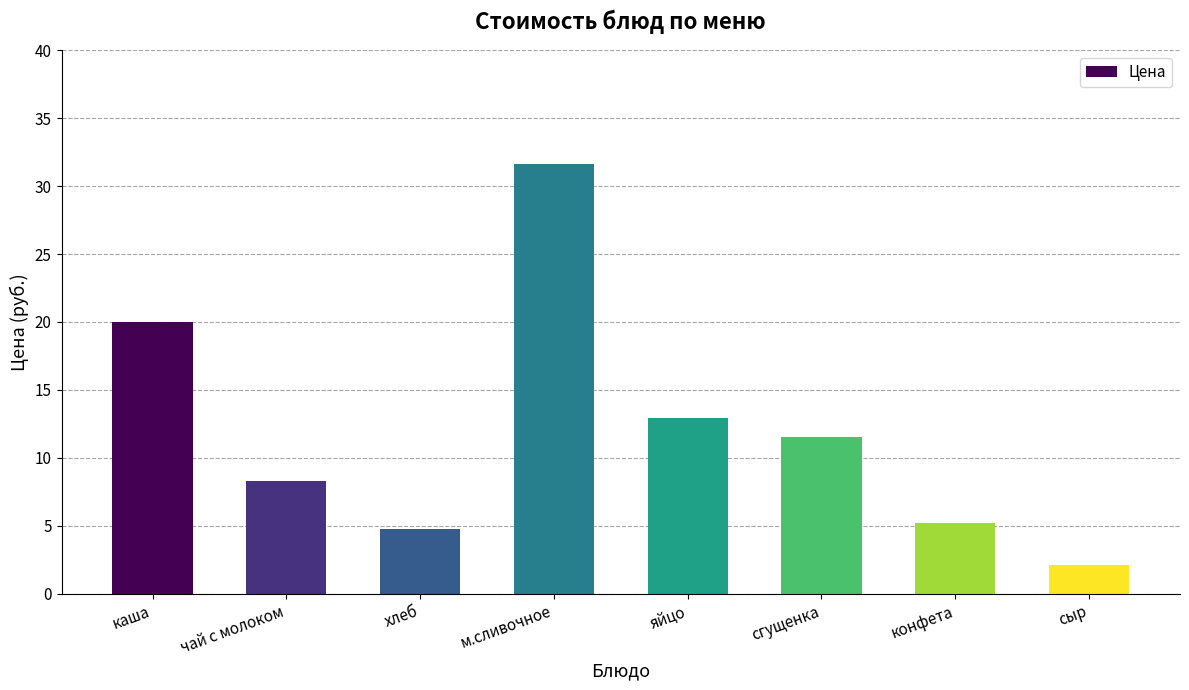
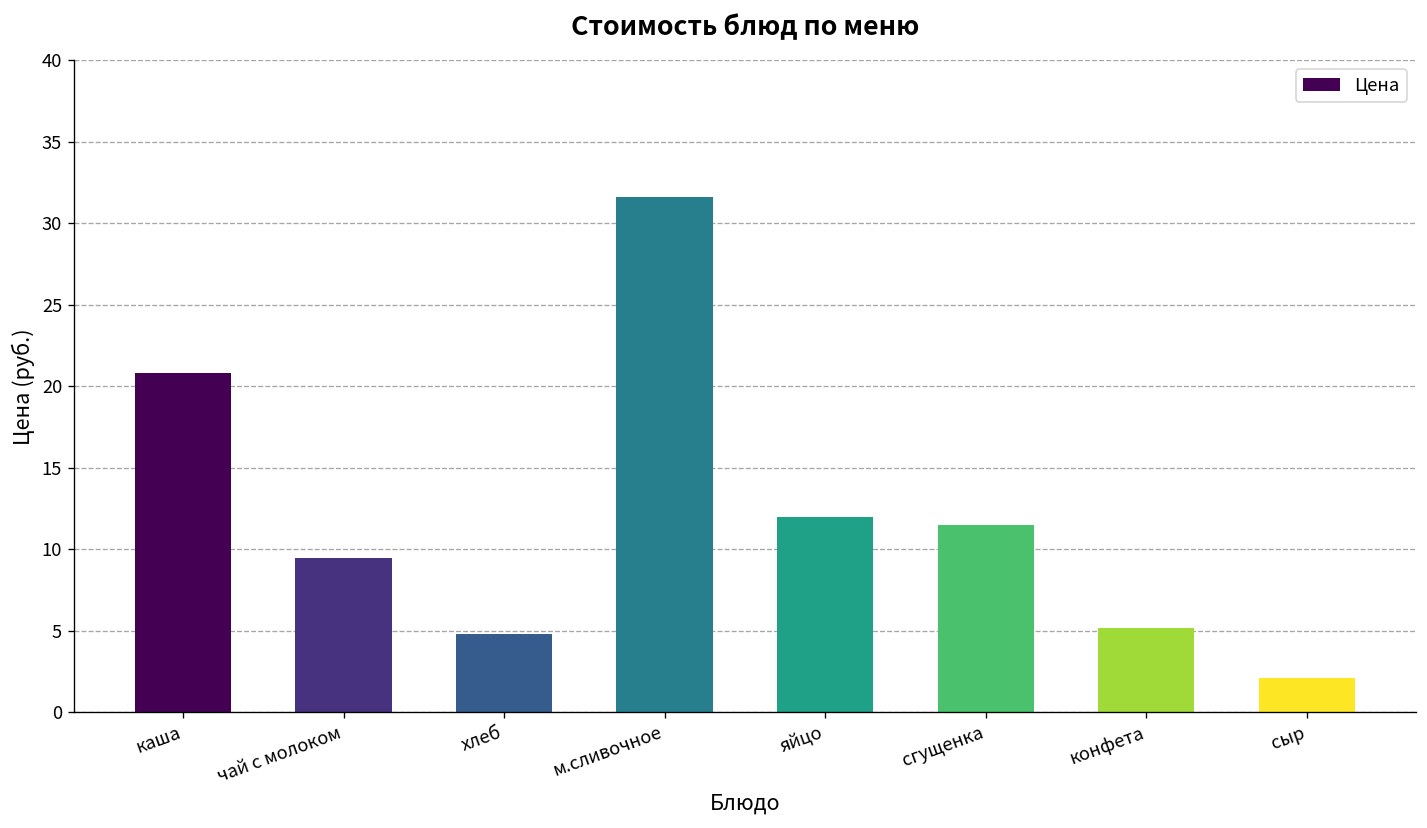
  {
-   "каша": 20.0,
-   "чай с молоком": 8.3,
+   "каша": 20.9,
+   "чай с молоком": 9.5,
    "хлеб": 4.8,
    "м.сливочное": 31.6,
-   "яйцо": 12.9,
+   "яйцо": 12.0,
    "сгущенка": 11.5,
    "конфета": 5.2,
    "сыр": 2.1
  }
